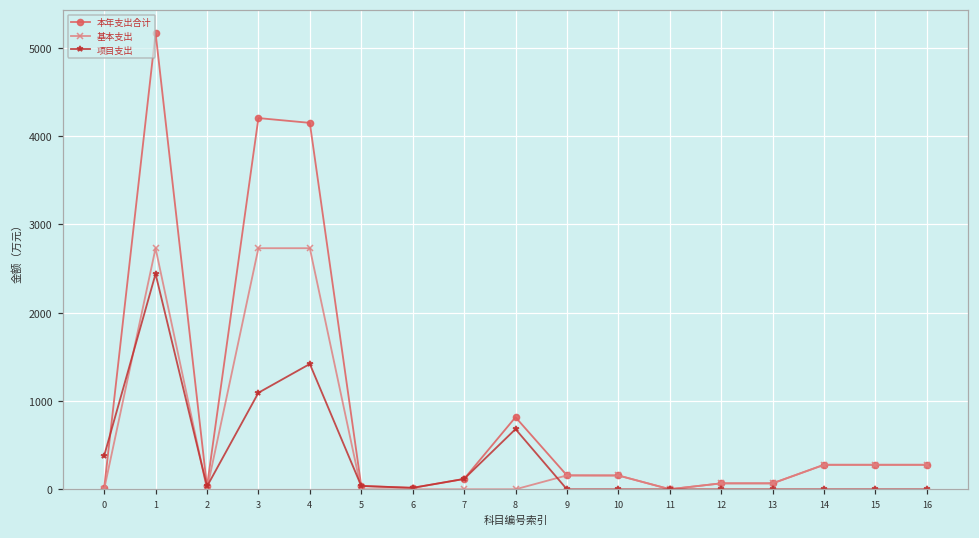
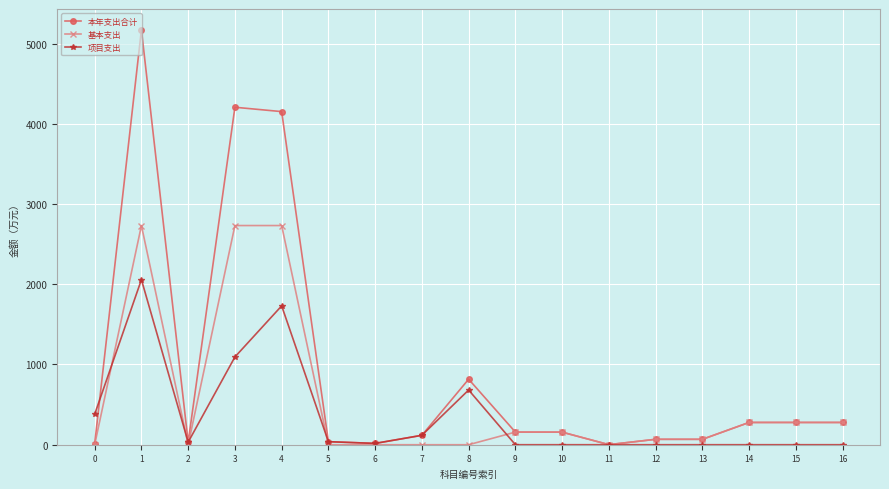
  {
    "项目支出": {
      "0": 400,
-     "1": 2400,
+     "1": 2100,
      "3": 1100,
-     "4": 1400,
+     "4": 1700,
      "8": 700,
      "9": 0,
      "10": 0,
      "12": 0,
      "13": 0,
      "14": 0,
      "15": 0,
      "16": 0
    }
  }
